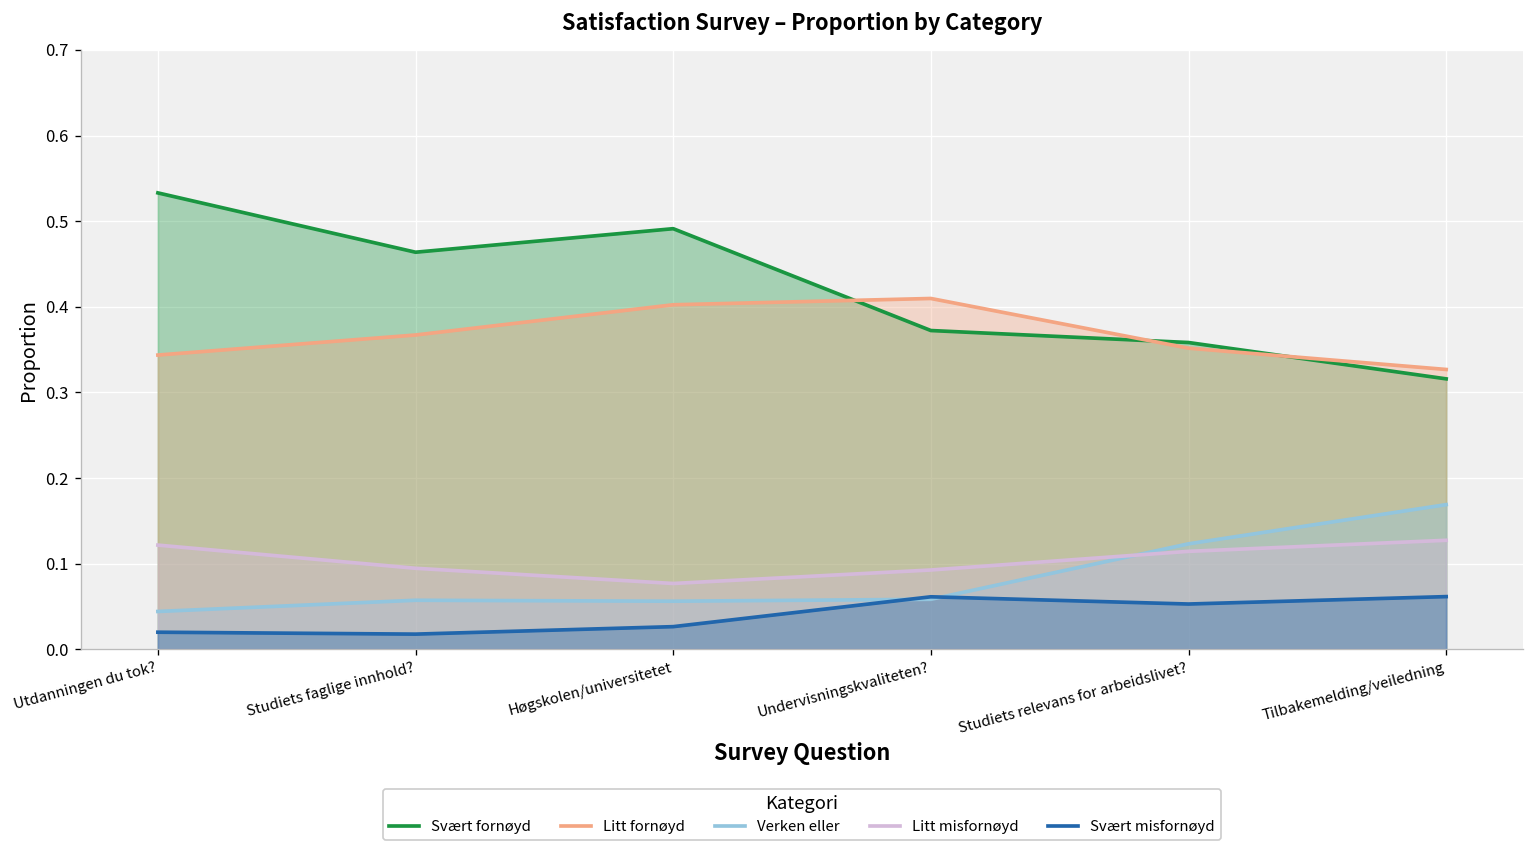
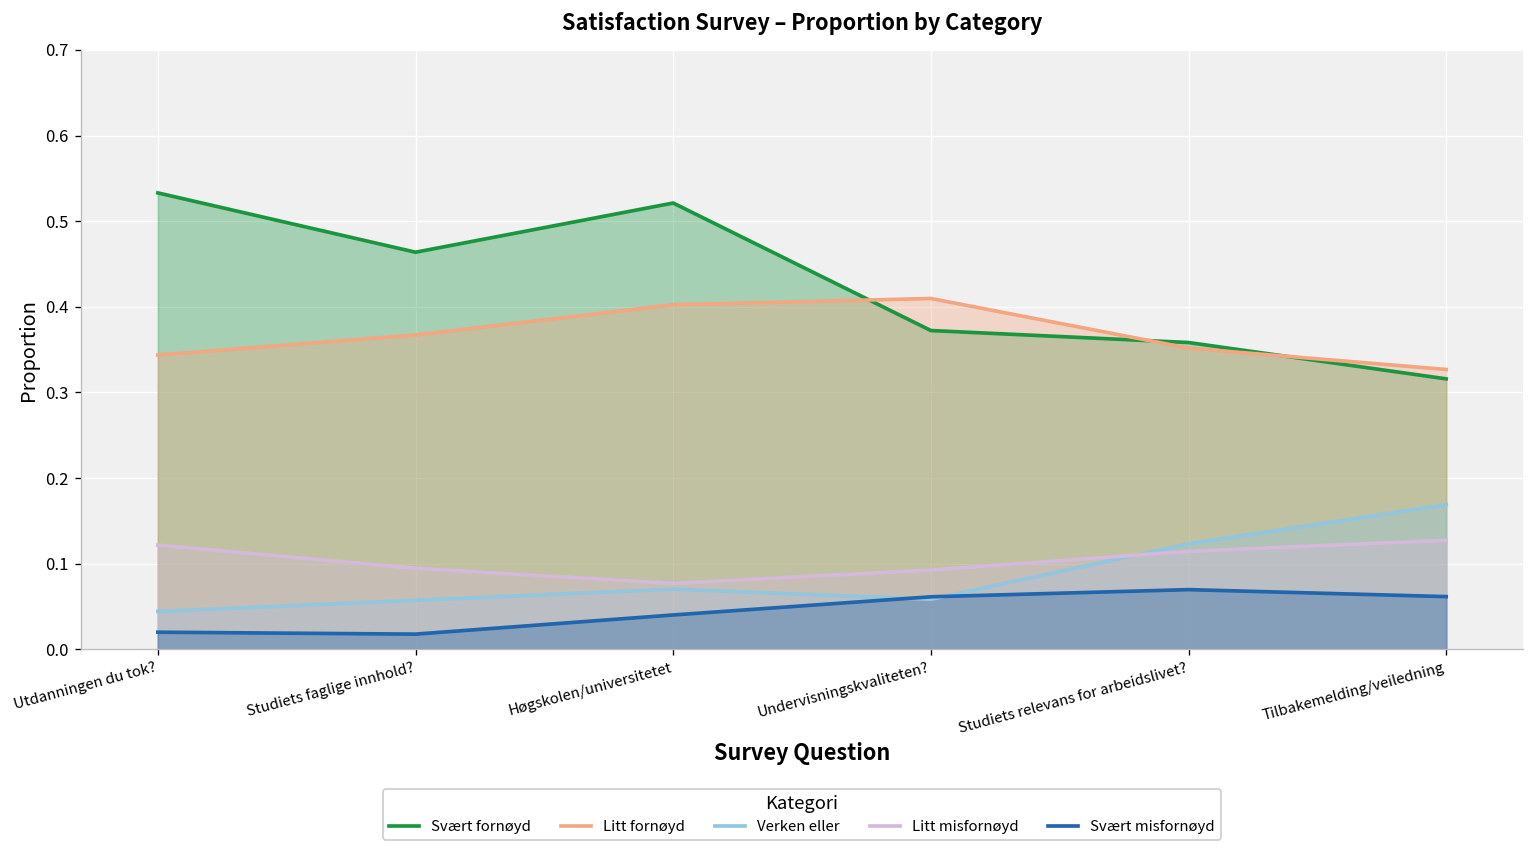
  {
    "Svært fornøyd": {
      "Utdanningen du tok?": 0.53,
      "Studiets faglige innhold?": 0.46,
-     "Høgskolen/universitetet": 0.49,
+     "Høgskolen/universitetet": 0.52,
      "Undervisningskvaliteten?": 0.37,
      "Studiets relevans for arbeidslivet?": 0.36,
      "Tilbakemelding/veiledning": 0.32
    },
    "Litt fornøyd": {
      "Utdanningen du tok?": 0.34,
      "Studiets faglige innhold?": 0.37,
      "Høgskolen/universitetet": 0.40,
      "Undervisningskvaliteten?": 0.41,
      "Studiets relevans for arbeidslivet?": 0.35,
      "Tilbakemelding/veiledning": 0.33
    },
    "Verken eller": {
      "Utdanningen du tok?": 0.04,
      "Studiets faglige innhold?": 0.06,
-     "Høgskolen/universitetet": 0.06,
+     "Høgskolen/universitetet": 0.07,
      "Studiets relevans for arbeidslivet?": 0.12,
      "Tilbakemelding/veiledning": 0.17
    },
    "Litt misfornøyd": {
      "Utdanningen du tok?": 0.12,
      "Studiets faglige innhold?": 0.09,
      "Høgskolen/universitetet": 0.08,
      "Undervisningskvaliteten?": 0.09,
      "Studiets relevans for arbeidslivet?": 0.11,
      "Tilbakemelding/veiledning": 0.13
    },
    "Svært misfornøyd": {
      "Utdanningen du tok?": 0.02,
      "Studiets faglige innhold?": 0.02,
-     "Høgskolen/universitetet": 0.03,
-     "Studiets relevans for arbeidslivet?": 0.05,
+     "Høgskolen/universitetet": 0.04,
+     "Studiets relevans for arbeidslivet?": 0.07,
      "Tilbakemelding/veiledning": 0.06
    }
  }
